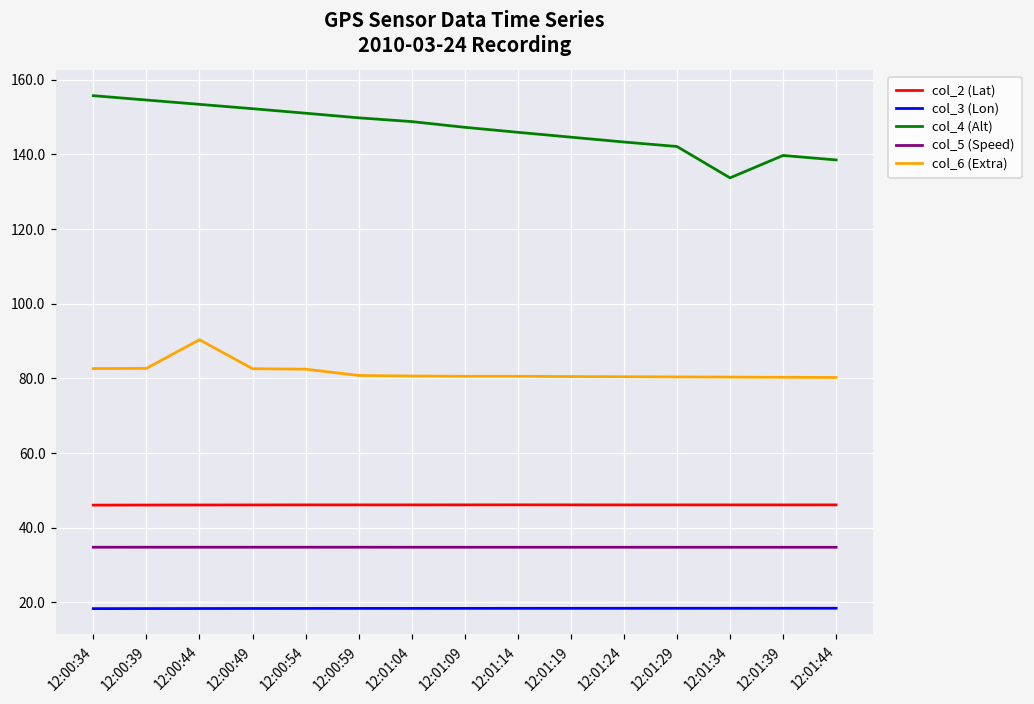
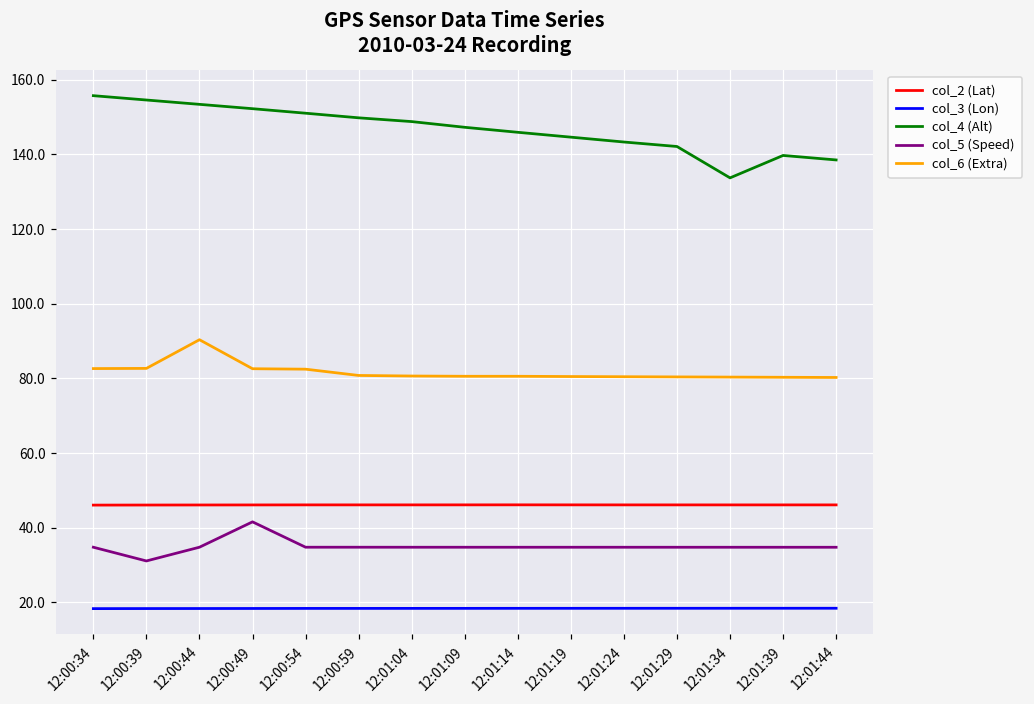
  {
    "col_2 (Lat)": {
      "12:00:34": 46,
      "12:00:39": 46,
      "12:00:44": 46,
      "12:00:49": 46,
      "12:00:54": 46,
      "12:00:59": 46,
      "12:01:04": 46,
      "12:01:09": 46,
      "12:01:14": 46,
      "12:01:19": 46,
      "12:01:24": 46,
      "12:01:29": 46,
      "12:01:34": 46,
      "12:01:39": 46,
      "12:01:44": 46
    },
    "col_3 (Lon)": {
      "12:00:34": 18,
      "12:00:39": 18,
      "12:00:44": 18,
      "12:00:49": 18,
      "12:00:54": 18,
      "12:00:59": 18,
      "12:01:04": 18,
      "12:01:09": 18,
      "12:01:14": 18,
      "12:01:19": 18,
      "12:01:24": 18,
      "12:01:29": 18,
      "12:01:34": 18,
      "12:01:39": 18,
      "12:01:44": 18
    },
    "col_4 (Alt)": {
      "12:00:34": 156,
      "12:00:39": 155,
      "12:00:44": 153,
      "12:00:49": 152,
      "12:00:54": 151,
      "12:00:59": 150,
      "12:01:04": 149,
      "12:01:09": 147,
      "12:01:14": 146,
      "12:01:19": 145,
      "12:01:24": 143,
      "12:01:29": 142,
      "12:01:34": 134,
      "12:01:39": 140,
      "12:01:44": 139
    },
    "col_5 (Speed)": {
      "12:00:34": 35,
-     "12:00:39": 35,
+     "12:00:39": 31,
      "12:00:44": 35,
-     "12:00:49": 35,
+     "12:00:49": 42,
      "12:00:54": 35,
      "12:00:59": 35,
      "12:01:04": 35,
      "12:01:09": 35,
      "12:01:14": 35,
      "12:01:19": 35,
      "12:01:24": 35,
      "12:01:29": 35,
      "12:01:34": 35,
      "12:01:39": 35,
      "12:01:44": 35
    },
    "col_6 (Extra)": {
      "12:00:34": 83,
      "12:00:39": 83,
      "12:00:44": 90,
      "12:00:49": 83,
      "12:00:54": 82,
      "12:00:59": 81,
      "12:01:04": 81,
      "12:01:09": 81,
      "12:01:14": 81,
      "12:01:19": 81,
      "12:01:24": 80,
      "12:01:29": 80,
      "12:01:34": 80,
      "12:01:39": 80,
      "12:01:44": 80
    }
  }
